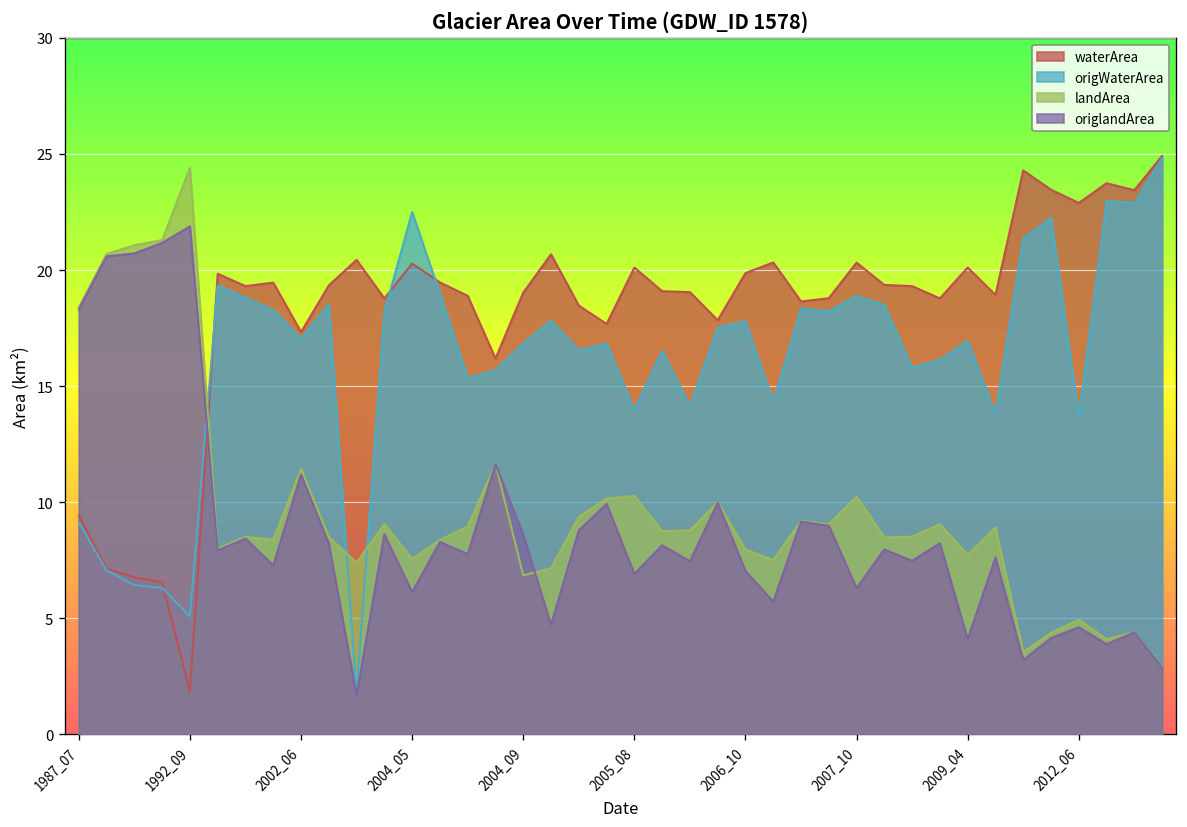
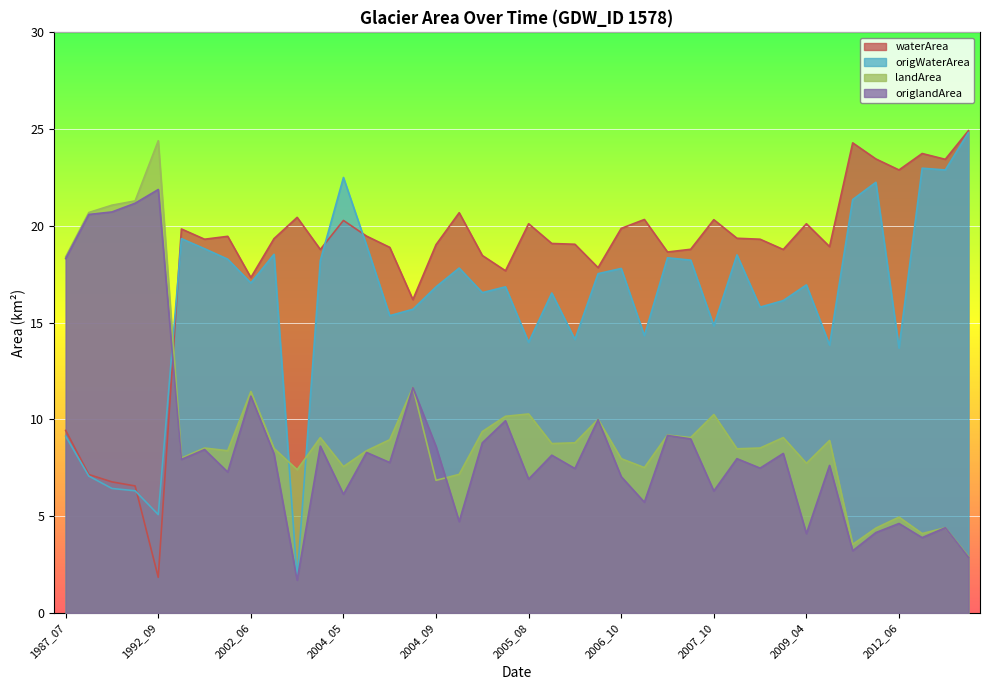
  {
    "waterArea": {
      "1987_07": 9.4,
      "1992_09": 1.8,
      "2002_06": 17.3,
      "2004_05": 20.3,
      "2004_09": 19.0,
      "2005_08": 20.1,
      "2006_10": 19.9,
      "2007_10": 20.3,
      "2009_04": 20.1,
      "2012_06": 22.9
    },
    "origWaterArea": {
      "1987_07": 9.1,
      "1992_09": 5.1,
      "2002_06": 17.1,
      "2004_05": 22.5,
      "2004_09": 16.9,
      "2005_08": 14.0,
      "2006_10": 17.8,
-     "2007_10": 18.9,
+     "2007_10": 14.8,
      "2009_04": 17.0,
      "2012_06": 13.7
    },
    "landArea": {
      "1992_09": 24.4,
      "2002_06": 11.4,
      "2004_05": 7.6,
      "2004_09": 6.9,
      "2005_08": 10.3,
      "2006_10": 8.0,
      "2007_10": 10.3,
      "2009_04": 7.7,
      "2012_06": 5.0
    },
    "origlandArea": {
      "1992_09": 21.9,
      "2002_06": 11.2,
      "2004_05": 6.1,
      "2004_09": 8.6,
      "2005_08": 6.9,
      "2006_10": 7.0,
      "2007_10": 6.3,
      "2009_04": 4.1,
      "2012_06": 4.6
    }
  }
